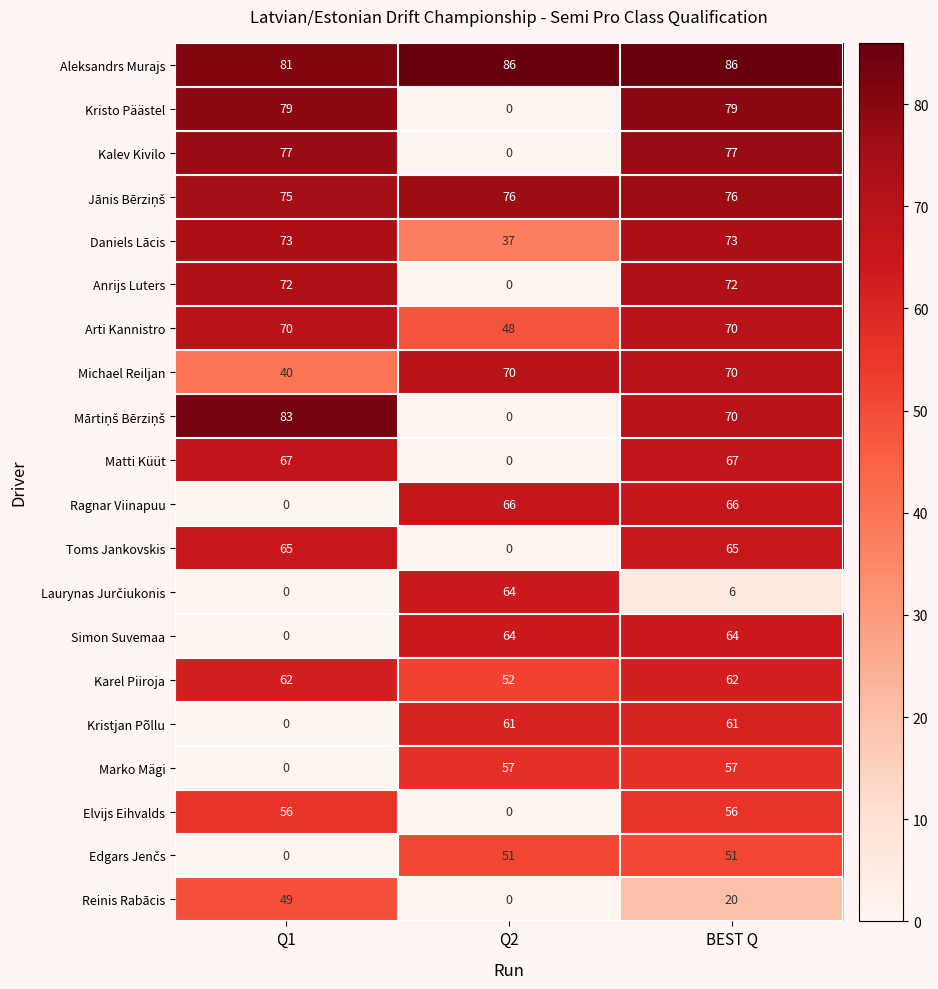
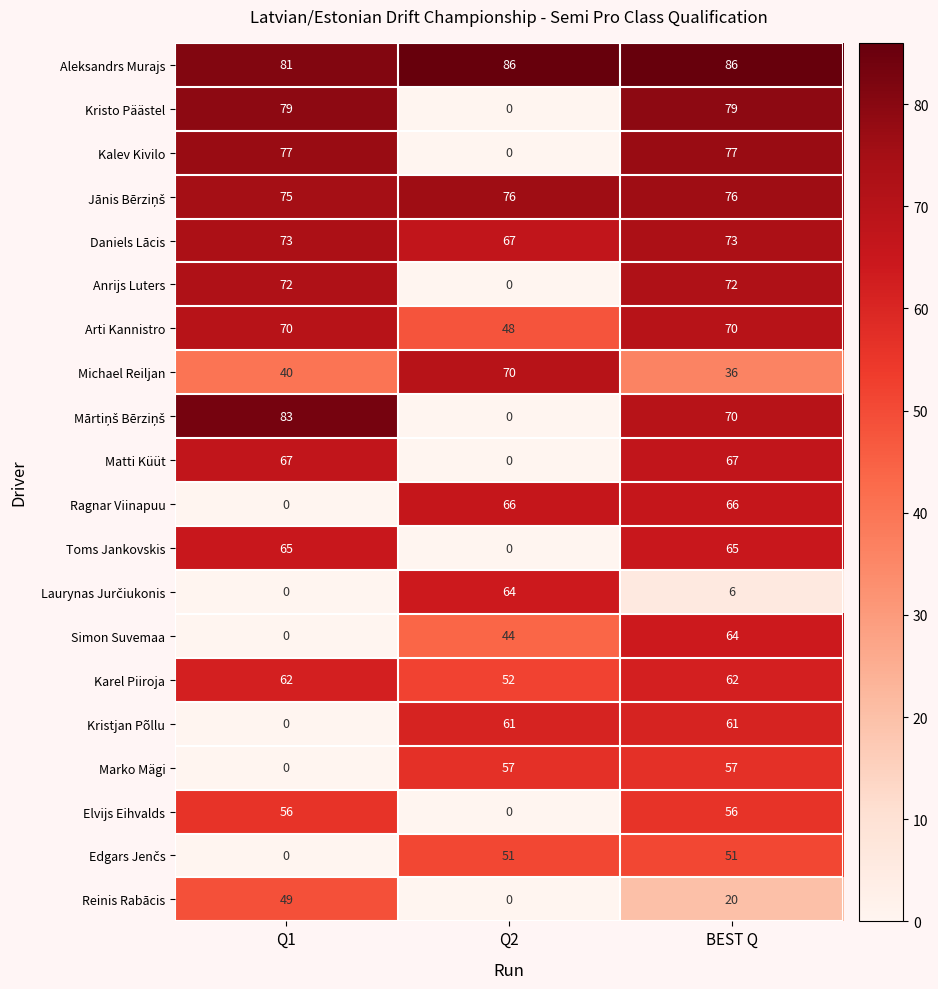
  {
    "Aleksandrs Murajs": {
      "Q1": 81,
      "Q2": 86,
      "BEST Q": 86
    },
    "Kristo Päästel": {
      "Q1": 79,
      "Q2": 0,
      "BEST Q": 79
    },
    "Kalev Kivilo": {
      "Q1": 77,
      "Q2": 0,
      "BEST Q": 77
    },
    "Jānis Bērziņš": {
      "Q1": 75,
      "Q2": 76,
      "BEST Q": 76
    },
    "Daniels Lācis": {
      "Q1": 73,
-     "Q2": 37,
+     "Q2": 67,
      "BEST Q": 73
    },
    "Anrijs Luters": {
      "Q1": 72,
      "Q2": 0,
      "BEST Q": 72
    },
    "Arti Kannistro": {
      "Q1": 70,
      "Q2": 48,
      "BEST Q": 70
    },
    "Michael Reiljan": {
      "Q1": 40,
      "Q2": 70,
-     "BEST Q": 70
+     "BEST Q": 36
    },
    "Mārtiņš Bērziņš": {
      "Q1": 83,
      "Q2": 0,
      "BEST Q": 70
    },
    "Matti Küüt": {
      "Q1": 67,
      "Q2": 0,
      "BEST Q": 67
    },
    "Ragnar Viinapuu": {
      "Q1": 0,
      "Q2": 66,
      "BEST Q": 66
    },
    "Toms Jankovskis": {
      "Q1": 65,
      "Q2": 0,
      "BEST Q": 65
    },
    "Laurynas Jurčiukonis": {
      "Q1": 0,
      "Q2": 64,
      "BEST Q": 6
    },
    "Simon Suvemaa": {
      "Q1": 0,
-     "Q2": 64,
+     "Q2": 44,
      "BEST Q": 64
    },
    "Karel Piiroja": {
      "Q1": 62,
      "Q2": 52,
      "BEST Q": 62
    },
    "Kristjan Põllu": {
      "Q1": 0,
      "Q2": 61,
      "BEST Q": 61
    },
    "Marko Mägi": {
      "Q1": 0,
      "Q2": 57,
      "BEST Q": 57
    },
    "Elvijs Eihvalds": {
      "Q1": 56,
      "Q2": 0,
      "BEST Q": 56
    },
    "Edgars Jenčs": {
      "Q1": 0,
      "Q2": 51,
      "BEST Q": 51
    },
    "Reinis Rabācis": {
      "Q1": 49,
      "Q2": 0,
      "BEST Q": 20
    }
  }
